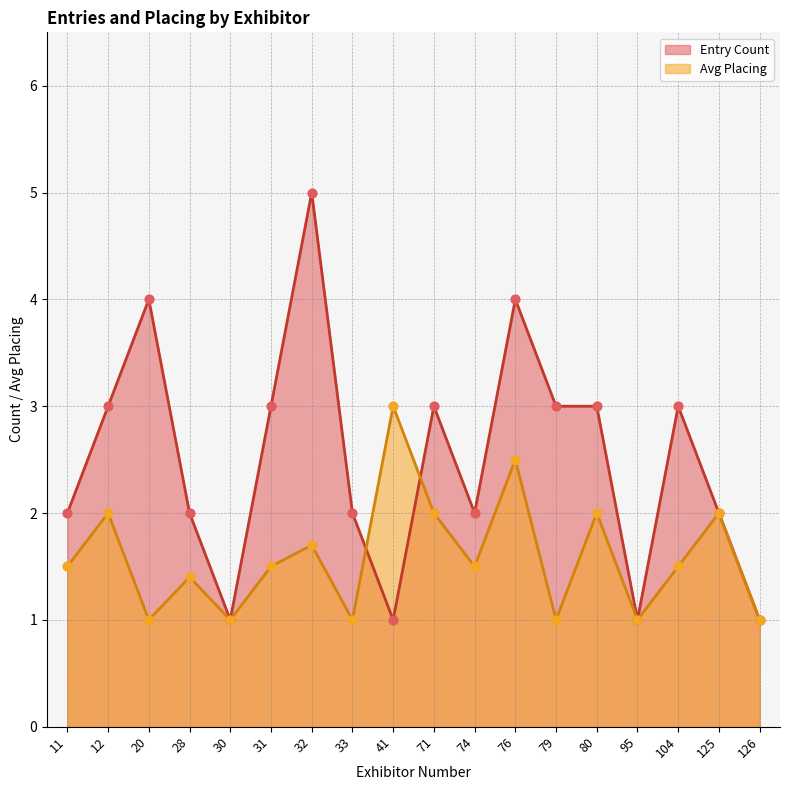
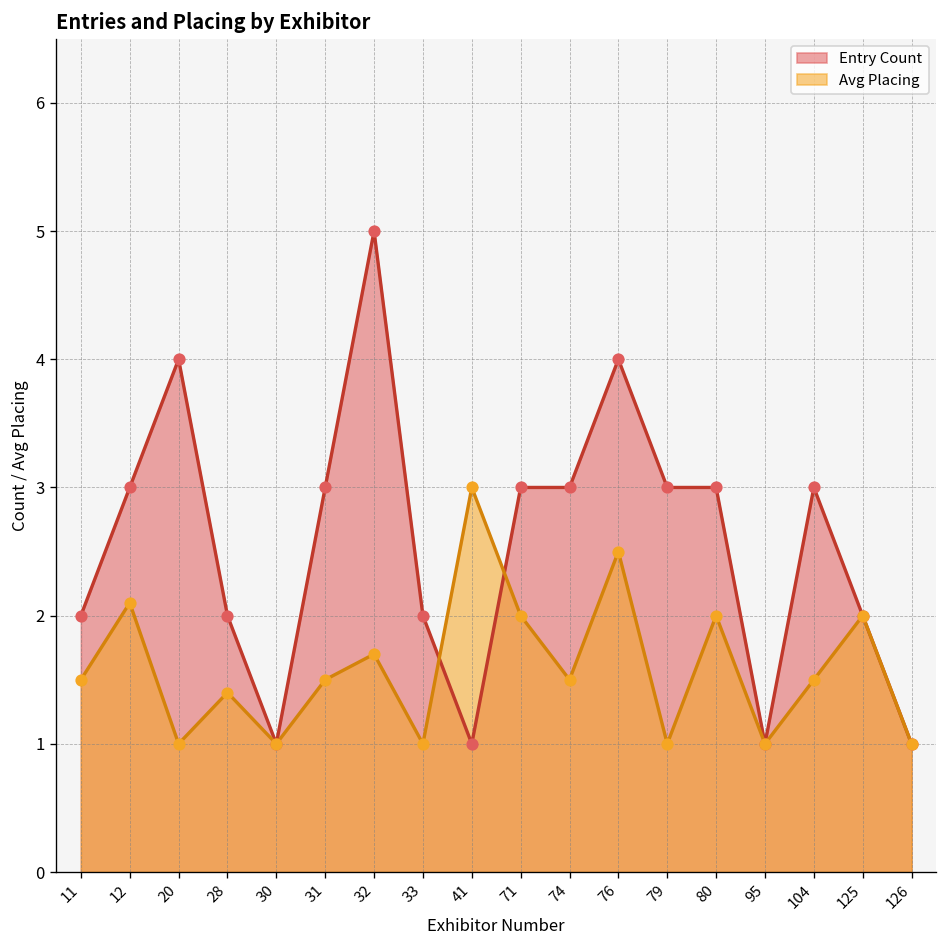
  {
    "Entry Count": {
      "11": 2,
      "12": 3,
      "20": 4,
      "28": 2,
      "31": 3,
      "32": 5,
      "33": 2,
      "41": 1,
      "71": 3,
-     "74": 2,
+     "74": 3,
      "76": 4,
      "79": 3,
      "80": 3,
      "104": 3
    },
    "Avg Placing": {
      "11": 1.5,
-     "12": 2.0,
+     "12": 2.1,
      "20": 1.0,
      "28": 1.4,
      "31": 1.5,
      "32": 1.7,
      "33": 1.0,
      "41": 3.0,
      "71": 2.0,
      "74": 1.5,
      "76": 2.5,
      "79": 1.0,
      "80": 2.0,
      "104": 1.5
    }
  }
